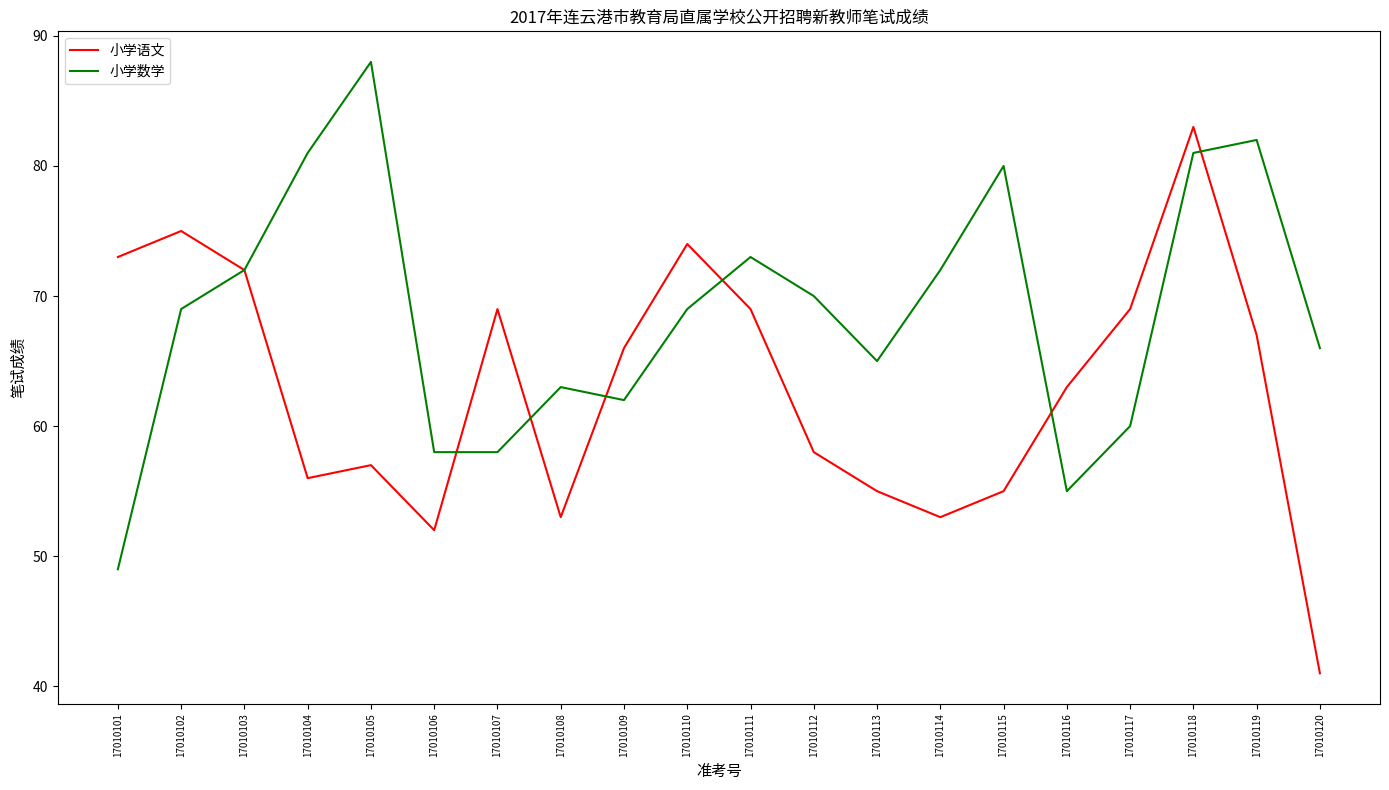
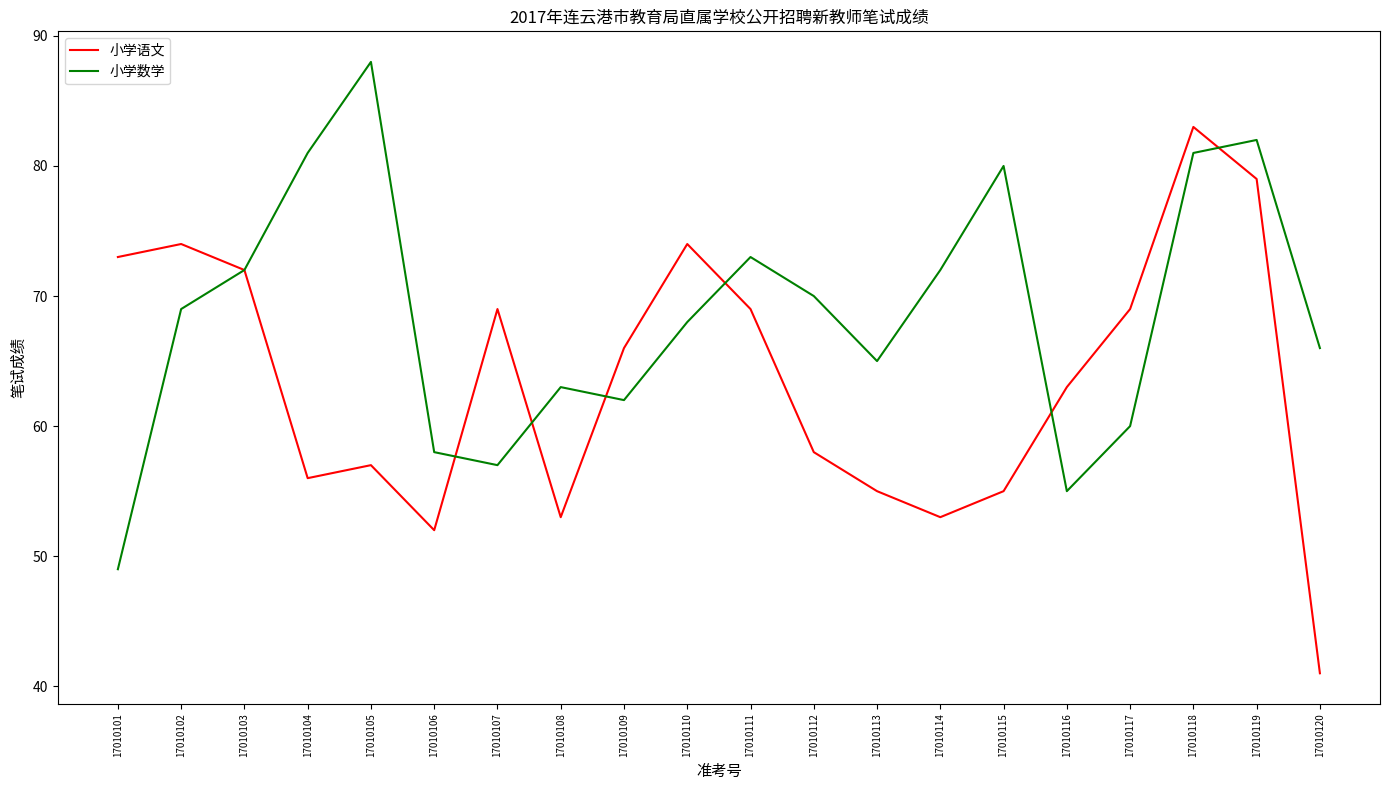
  {
    "小学语文": {
      "17010101": 73,
-     "17010102": 75,
+     "17010102": 74,
      "17010104": 56,
      "17010105": 57,
      "17010106": 52,
      "17010107": 69,
      "17010108": 53,
      "17010109": 66,
      "17010110": 74,
      "17010111": 69,
      "17010112": 58,
      "17010113": 55,
      "17010114": 53,
      "17010115": 55,
      "17010116": 63,
      "17010117": 69,
      "17010118": 83,
-     "17010119": 67,
+     "17010119": 79,
      "17010120": 41
    },
    "小学数学": {
      "17010101": 49,
      "17010102": 69,
      "17010104": 81,
      "17010105": 88,
      "17010106": 58,
-     "17010107": 58,
+     "17010107": 57,
      "17010108": 63,
      "17010109": 62,
-     "17010110": 69,
+     "17010110": 68,
      "17010111": 73,
      "17010112": 70,
      "17010113": 65,
      "17010114": 72,
      "17010115": 80,
      "17010116": 55,
      "17010117": 60,
      "17010118": 81,
      "17010119": 82,
      "17010120": 66
    }
  }
